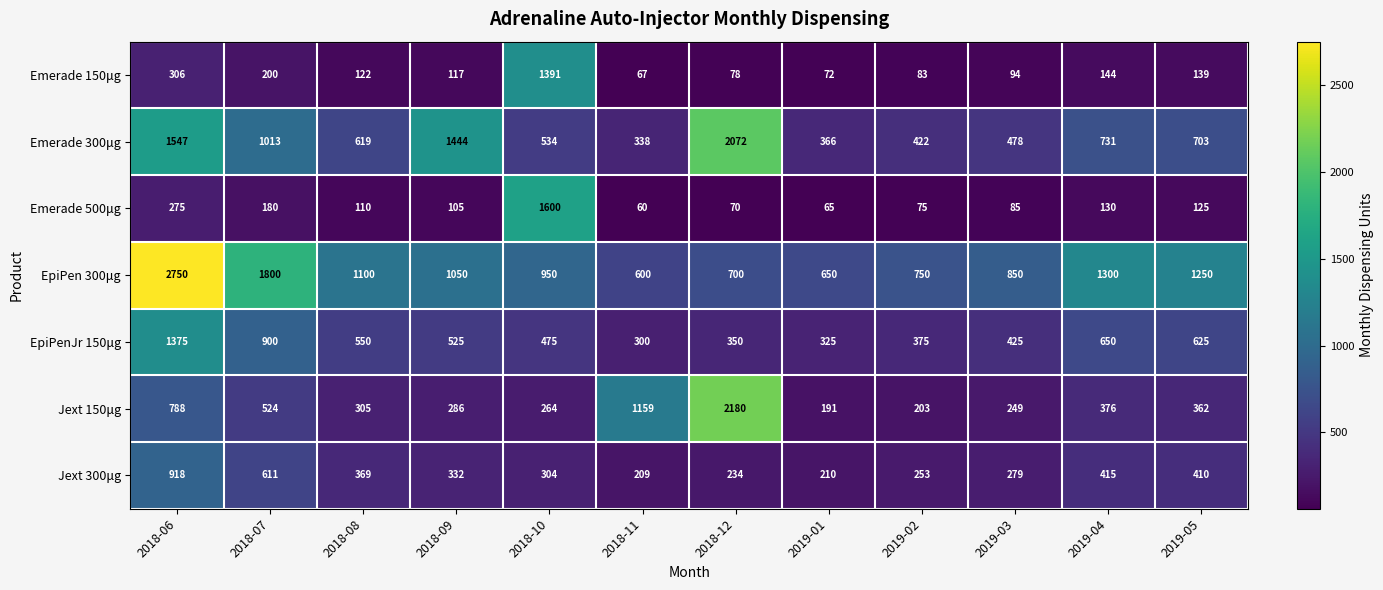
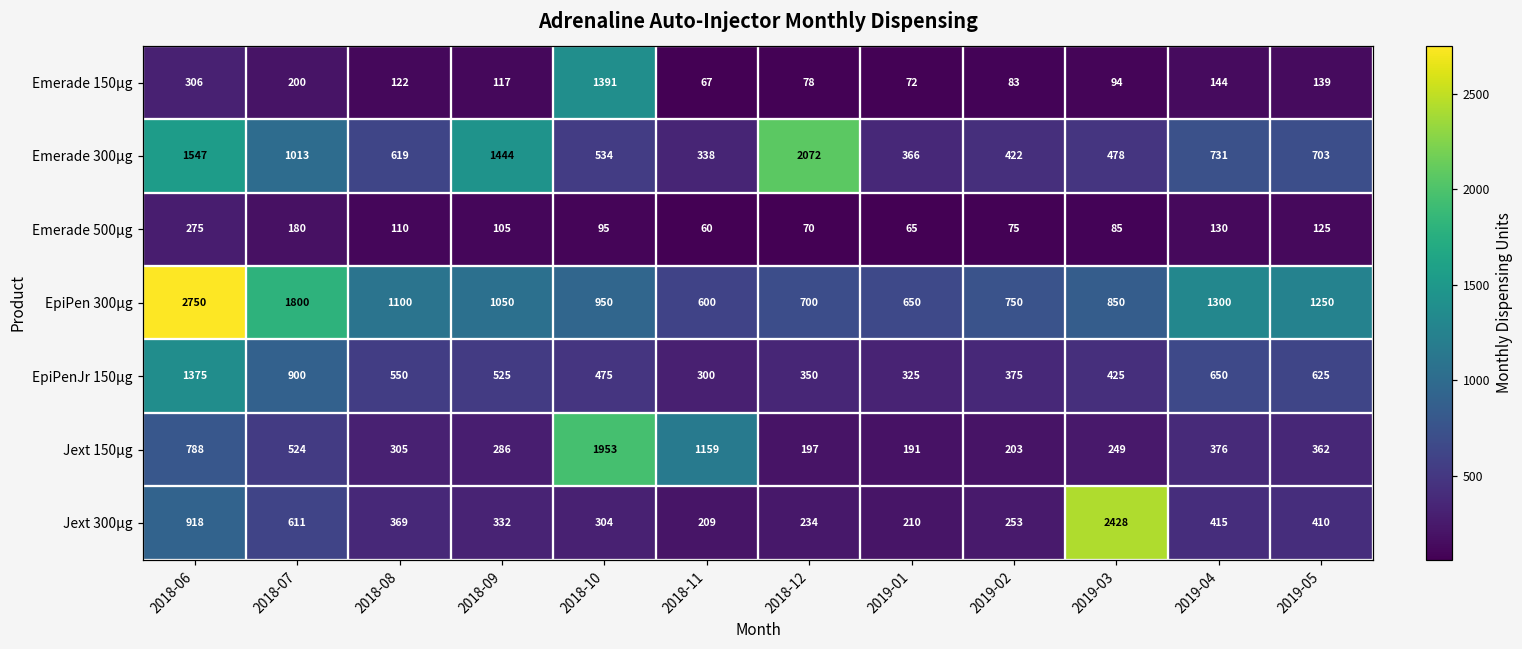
  {
    "Emerade 150μg": {
      "2018-06": 306,
      "2018-07": 200,
      "2018-08": 122,
      "2018-09": 117,
      "2018-10": 1391,
      "2018-11": 67,
      "2018-12": 78,
      "2019-01": 72,
      "2019-02": 83,
      "2019-03": 94,
      "2019-04": 144,
      "2019-05": 139
    },
    "Emerade 300μg": {
      "2018-06": 1547,
      "2018-07": 1013,
      "2018-08": 619,
      "2018-09": 1444,
      "2018-10": 534,
      "2018-11": 338,
      "2018-12": 2072,
      "2019-01": 366,
      "2019-02": 422,
      "2019-03": 478,
      "2019-04": 731,
      "2019-05": 703
    },
    "Emerade 500μg": {
      "2018-06": 275,
      "2018-07": 180,
      "2018-08": 110,
      "2018-09": 105,
-     "2018-10": 1600,
+     "2018-10": 95,
      "2018-11": 60,
      "2018-12": 70,
      "2019-01": 65,
      "2019-02": 75,
      "2019-03": 85,
      "2019-04": 130,
      "2019-05": 125
    },
    "EpiPen 300μg": {
      "2018-06": 2750,
      "2018-07": 1800,
      "2018-08": 1100,
      "2018-09": 1050,
      "2018-10": 950,
      "2018-11": 600,
      "2018-12": 700,
      "2019-01": 650,
      "2019-02": 750,
      "2019-03": 850,
      "2019-04": 1300,
      "2019-05": 1250
    },
    "EpiPenJr 150μg": {
      "2018-06": 1375,
      "2018-07": 900,
      "2018-08": 550,
      "2018-09": 525,
      "2018-10": 475,
      "2018-11": 300,
      "2018-12": 350,
      "2019-01": 325,
      "2019-02": 375,
      "2019-03": 425,
      "2019-04": 650,
      "2019-05": 625
    },
    "Jext 150μg": {
      "2018-06": 788,
      "2018-07": 524,
      "2018-08": 305,
      "2018-09": 286,
-     "2018-10": 264,
+     "2018-10": 1953,
      "2018-11": 1159,
-     "2018-12": 2180,
+     "2018-12": 197,
      "2019-01": 191,
      "2019-02": 203,
      "2019-03": 249,
      "2019-04": 376,
      "2019-05": 362
    },
    "Jext 300μg": {
      "2018-06": 918,
      "2018-07": 611,
      "2018-08": 369,
      "2018-09": 332,
      "2018-10": 304,
      "2018-11": 209,
      "2018-12": 234,
      "2019-01": 210,
      "2019-02": 253,
-     "2019-03": 279,
+     "2019-03": 2428,
      "2019-04": 415,
      "2019-05": 410
    }
  }
